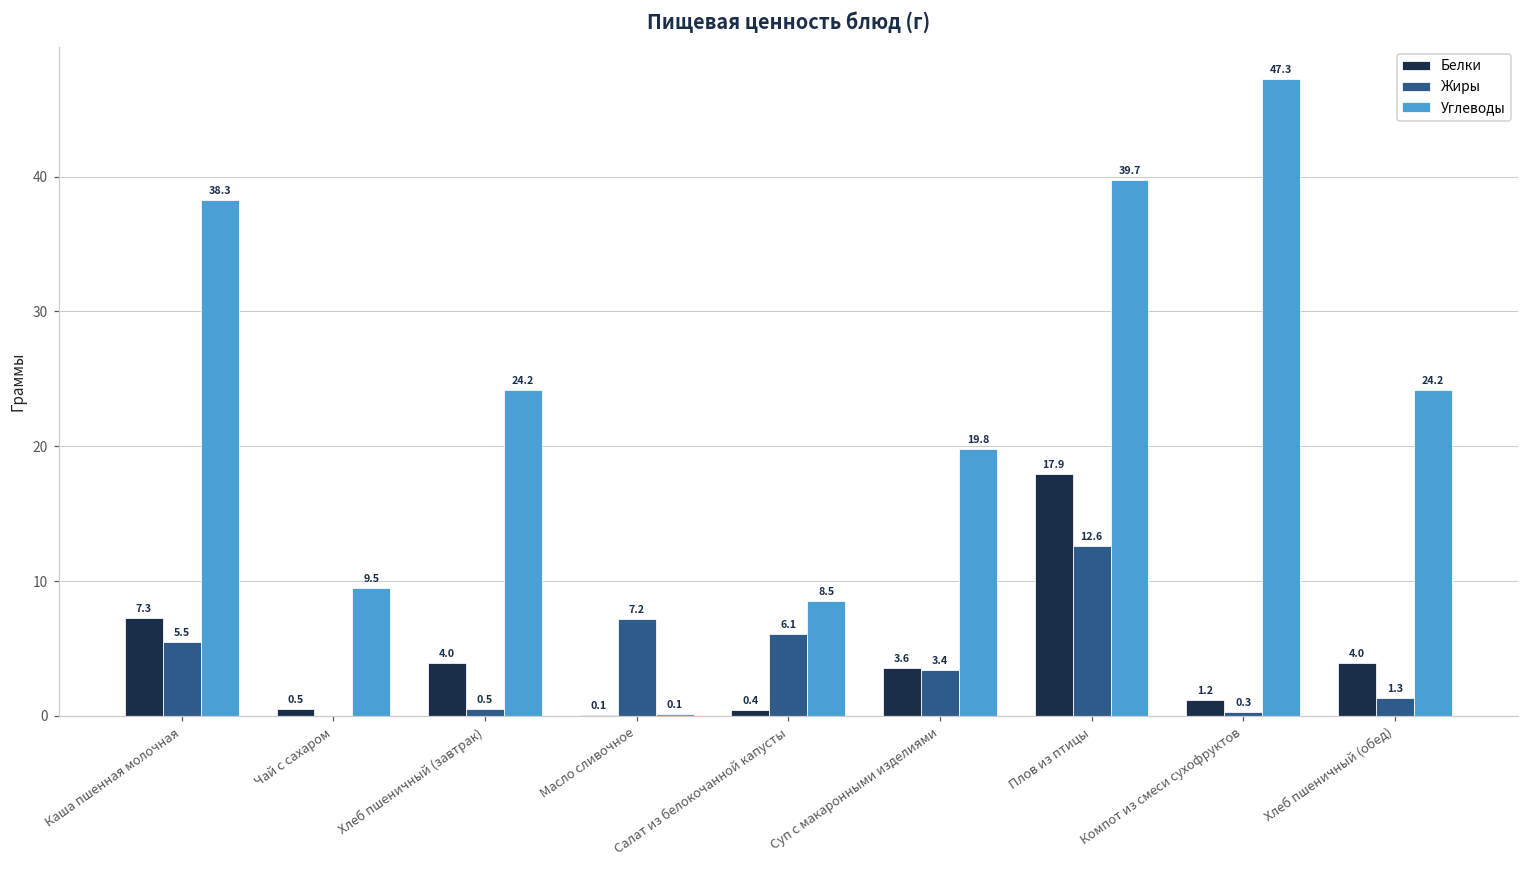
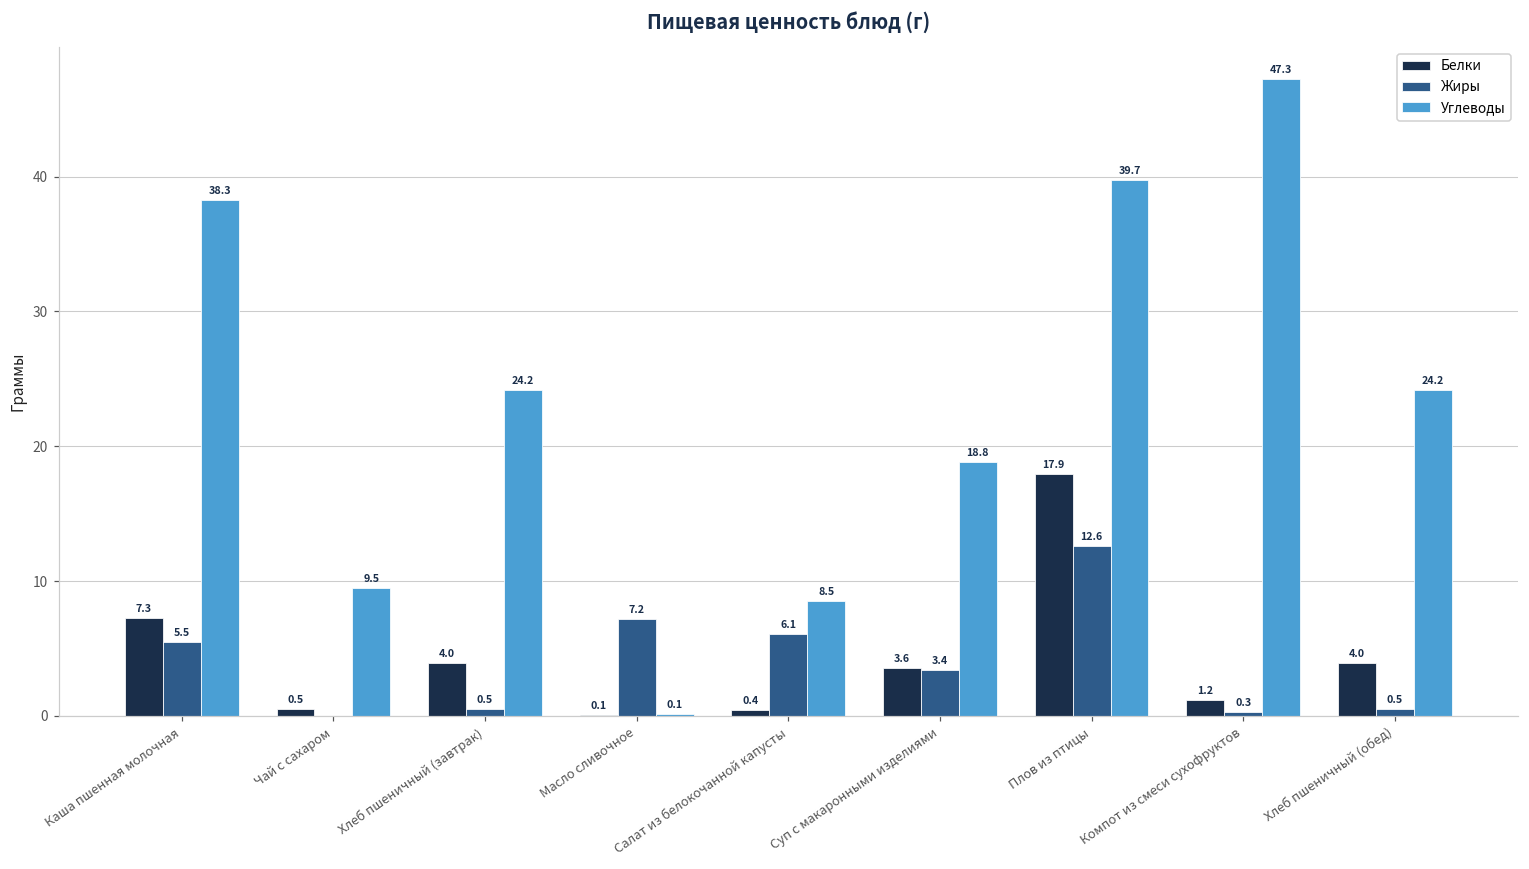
  {
    "Белки": {
      "Каша пшенная молочная": 7.3,
      "Чай с сахаром": 0.5,
      "Хлеб пшеничный (завтрак)": 4.0,
      "Масло сливочное": 0.1,
      "Салат из белокочанной капусты": 0.4,
      "Суп с макаронными изделиями": 3.6,
      "Плов из птицы": 17.9,
      "Компот из смеси сухофруктов": 1.2,
      "Хлеб пшеничный (обед)": 4.0
    },
    "Жиры": {
      "Каша пшенная молочная": 5.5,
      "Хлеб пшеничный (завтрак)": 0.5,
      "Масло сливочное": 7.2,
      "Салат из белокочанной капусты": 6.1,
      "Суп с макаронными изделиями": 3.4,
      "Плов из птицы": 12.6,
      "Компот из смеси сухофруктов": 0.3,
-     "Хлеб пшеничный (обед)": 1.3
+     "Хлеб пшеничный (обед)": 0.5
    },
    "Углеводы": {
      "Каша пшенная молочная": 38.3,
      "Чай с сахаром": 9.5,
      "Хлеб пшеничный (завтрак)": 24.2,
      "Масло сливочное": 0.1,
      "Салат из белокочанной капусты": 8.5,
-     "Суп с макаронными изделиями": 19.8,
+     "Суп с макаронными изделиями": 18.8,
      "Плов из птицы": 39.7,
      "Компот из смеси сухофруктов": 47.3,
      "Хлеб пшеничный (обед)": 24.2
    }
  }
